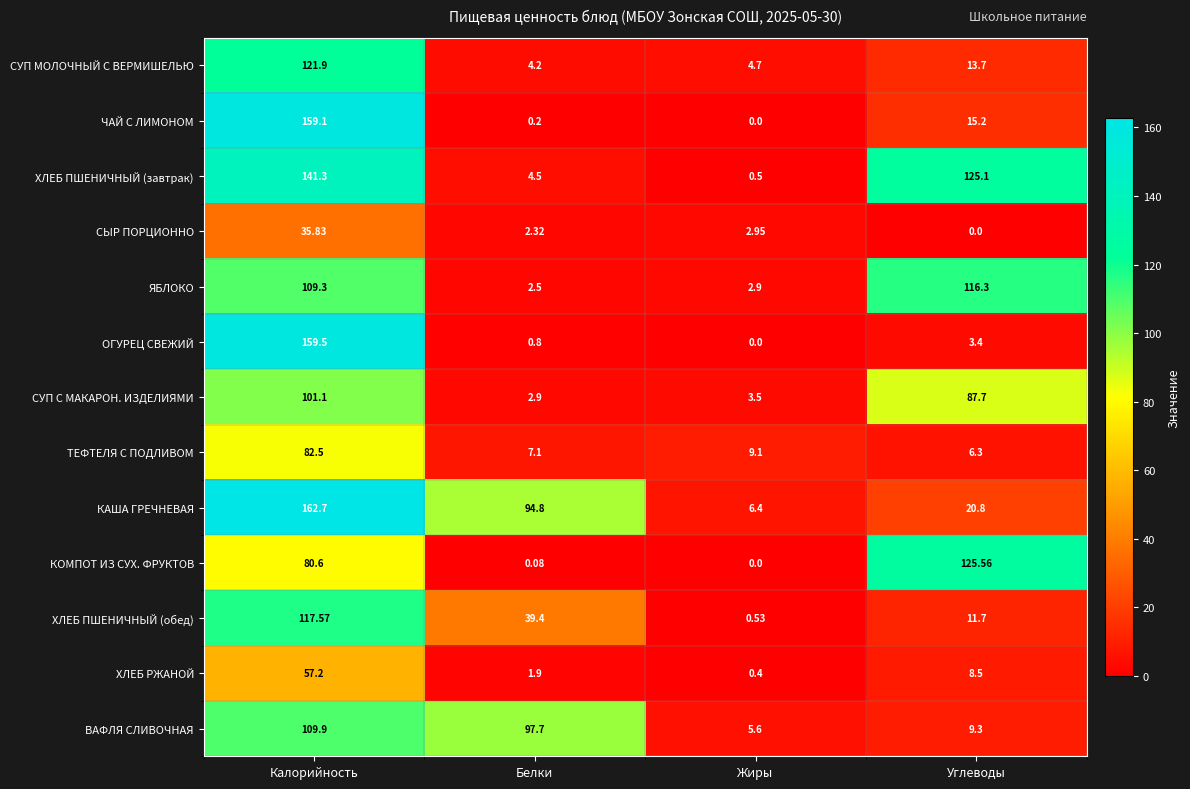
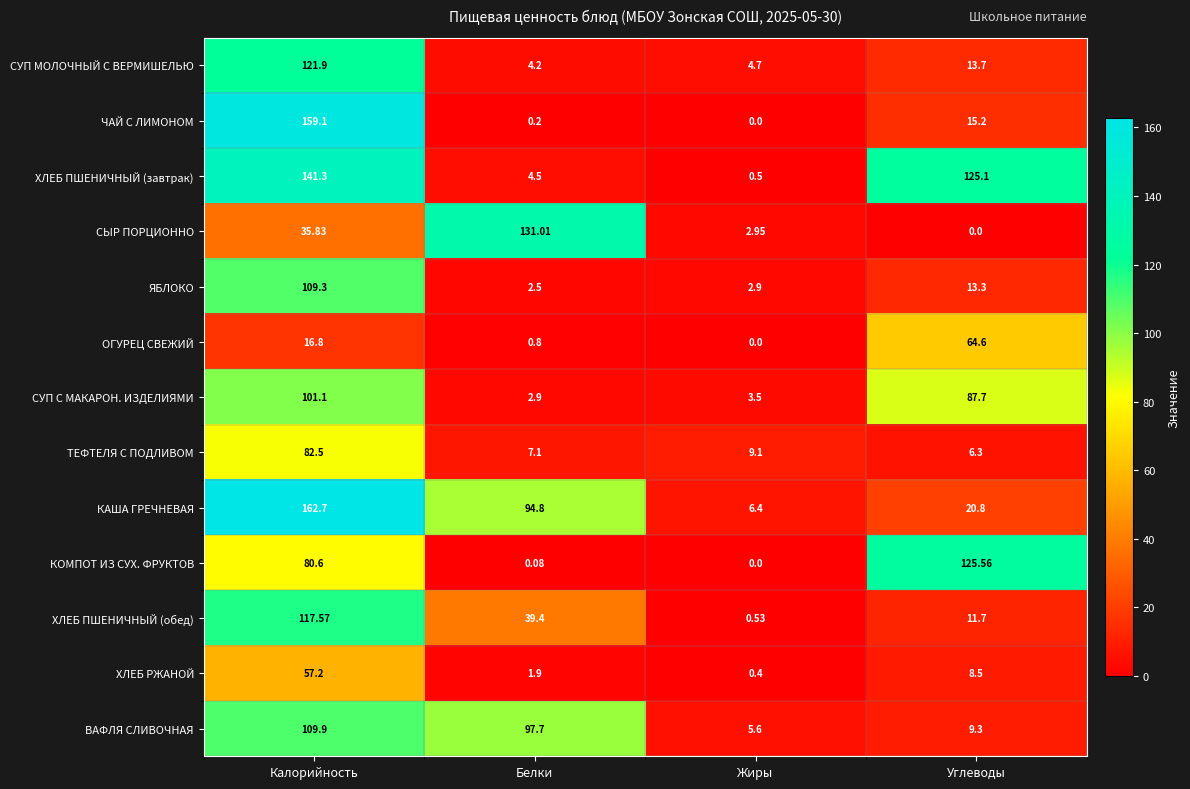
  {
    "СУП МОЛОЧНЫЙ С ВЕРМИШЕЛЬЮ": {
      "Калорийность": 121.9,
      "Белки": 4.2,
      "Жиры": 4.7,
      "Углеводы": 13.7
    },
    "ЧАЙ С ЛИМОНОМ": {
      "Калорийность": 159.1,
      "Белки": 0.2,
      "Жиры": 0.0,
      "Углеводы": 15.2
    },
    "ХЛЕБ ПШЕНИЧНЫЙ (завтрак)": {
      "Калорийность": 141.3,
      "Белки": 4.5,
      "Жиры": 0.5,
      "Углеводы": 125.1
    },
    "СЫР ПОРЦИОННО": {
      "Калорийность": 35.83,
-     "Белки": 2.32,
+     "Белки": 131.01,
      "Жиры": 2.95,
      "Углеводы": 0.0
    },
    "ЯБЛОКО": {
      "Калорийность": 109.3,
      "Белки": 2.5,
      "Жиры": 2.9,
-     "Углеводы": 116.3
+     "Углеводы": 13.3
    },
    "ОГУРЕЦ СВЕЖИЙ": {
-     "Калорийность": 159.5,
+     "Калорийность": 16.8,
      "Белки": 0.8,
      "Жиры": 0.0,
-     "Углеводы": 3.4
+     "Углеводы": 64.6
    },
    "СУП С МАКАРОН. ИЗДЕЛИЯМИ": {
      "Калорийность": 101.1,
      "Белки": 2.9,
      "Жиры": 3.5,
      "Углеводы": 87.7
    },
    "ТЕФТЕЛЯ С ПОДЛИВОМ": {
      "Калорийность": 82.5,
      "Белки": 7.1,
      "Жиры": 9.1,
      "Углеводы": 6.3
    },
    "КАША ГРЕЧНЕВАЯ": {
      "Калорийность": 162.7,
      "Белки": 94.8,
      "Жиры": 6.4,
      "Углеводы": 20.8
    },
    "КОМПОТ ИЗ СУХ. ФРУКТОВ": {
      "Калорийность": 80.6,
      "Белки": 0.08,
      "Жиры": 0.0,
      "Углеводы": 125.56
    },
    "ХЛЕБ ПШЕНИЧНЫЙ (обед)": {
      "Калорийность": 117.57,
      "Белки": 39.4,
      "Жиры": 0.53,
      "Углеводы": 11.7
    },
    "ХЛЕБ РЖАНОЙ": {
      "Калорийность": 57.2,
      "Белки": 1.9,
      "Жиры": 0.4,
      "Углеводы": 8.5
    },
    "ВАФЛЯ СЛИВОЧНАЯ": {
      "Калорийность": 109.9,
      "Белки": 97.7,
      "Жиры": 5.6,
      "Углеводы": 9.3
    }
  }
